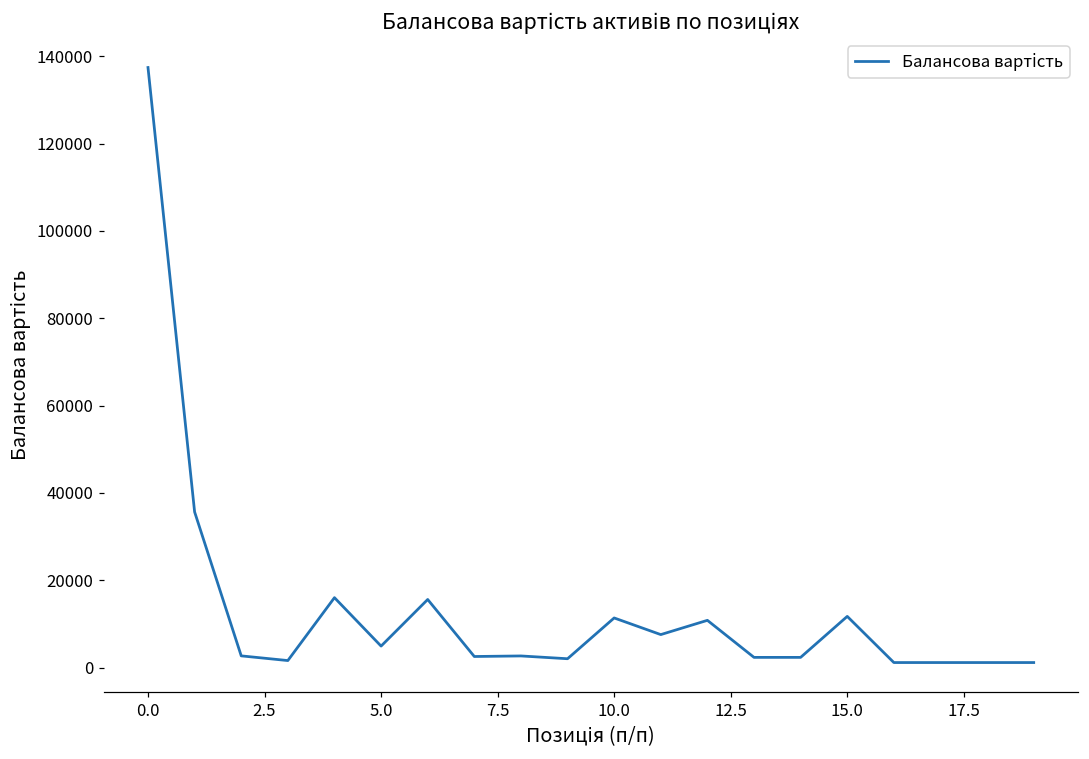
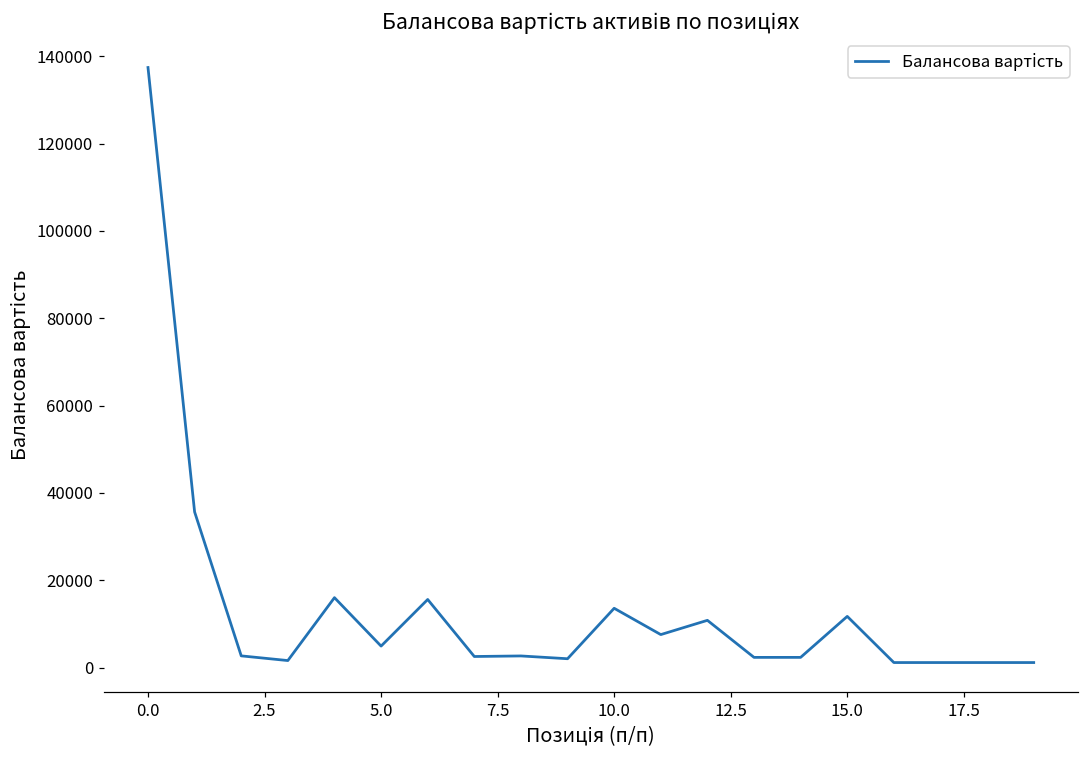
  {
    "0.0": 137000,
    "5.0": 5000,
-   "10.0": 11000,
+   "10.0": 14000,
    "15.0": 12000
  }
